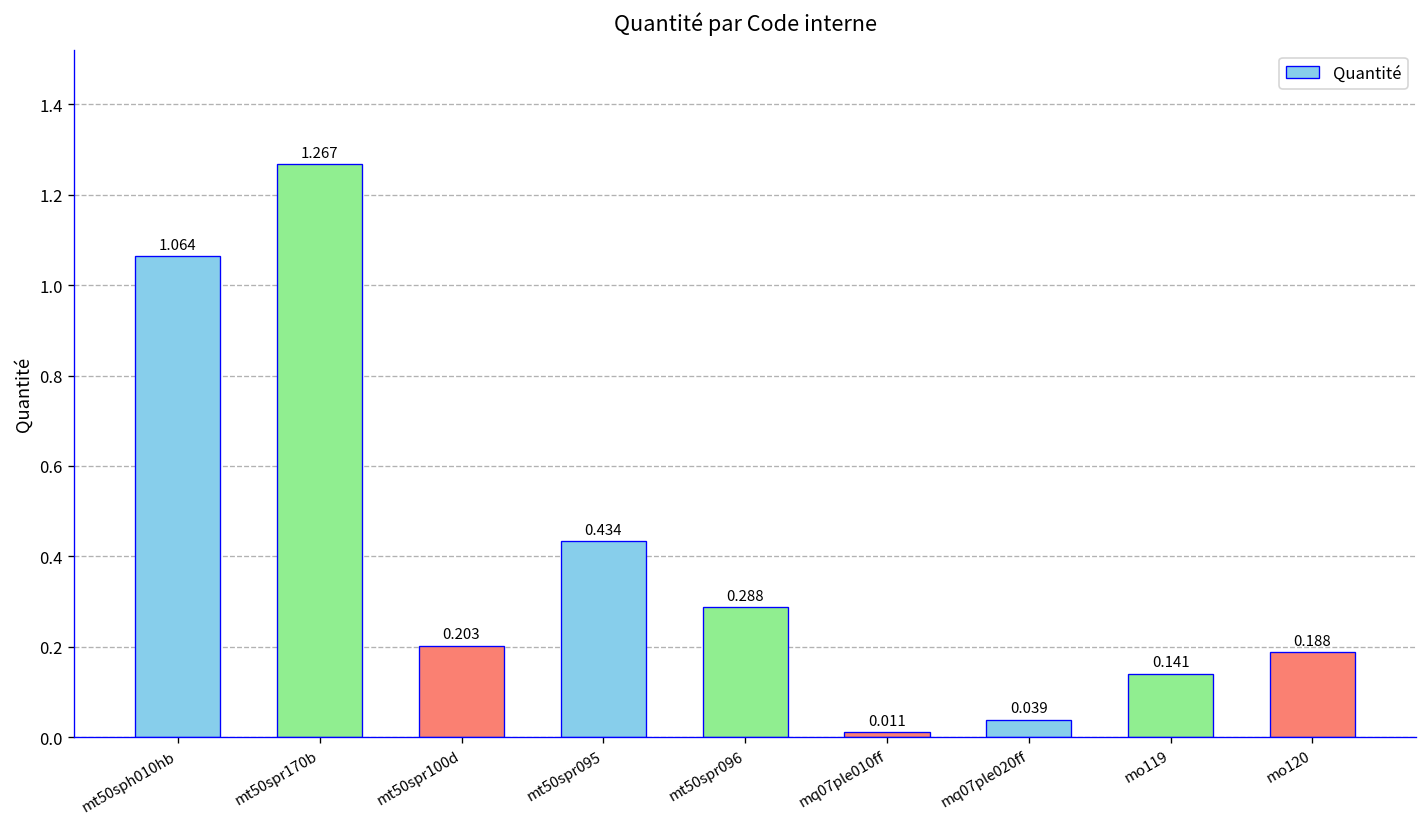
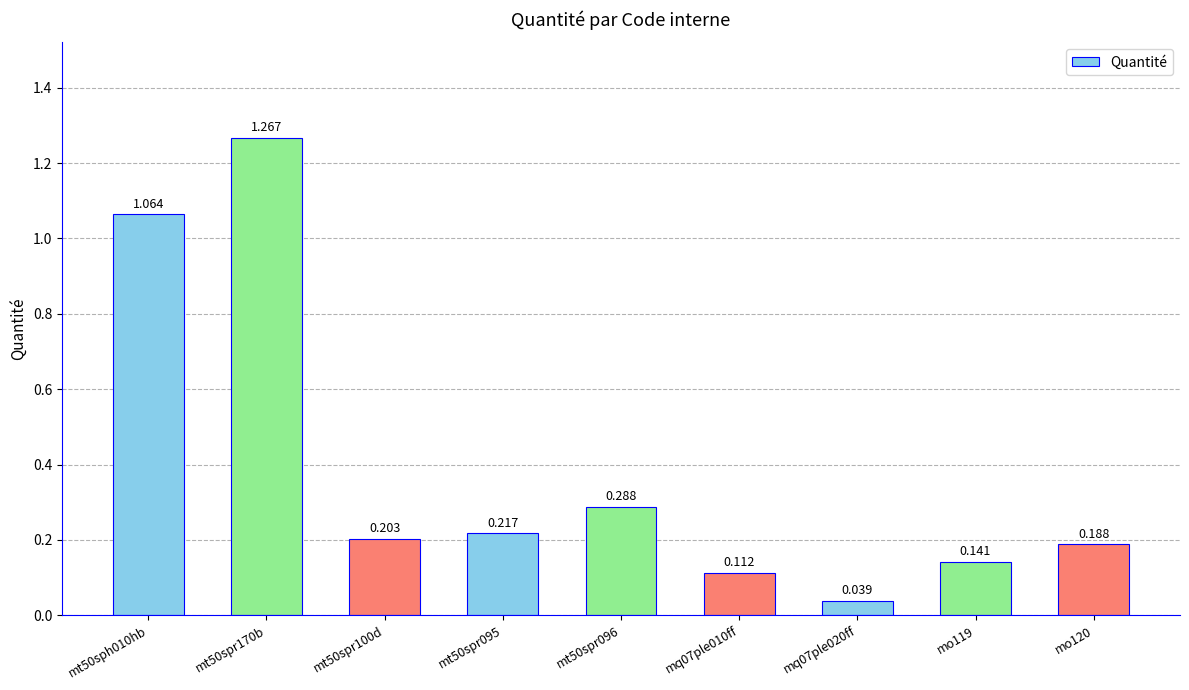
  {
    "mt50sph010hb": 1.064,
    "mt50spr170b": 1.267,
    "mt50spr100d": 0.203,
-   "mt50spr095": 0.434,
+   "mt50spr095": 0.217,
    "mt50spr096": 0.288,
-   "mq07ple010ff": 0.011,
+   "mq07ple010ff": 0.112,
    "mq07ple020ff": 0.039,
    "mo119": 0.141,
    "mo120": 0.188
  }
